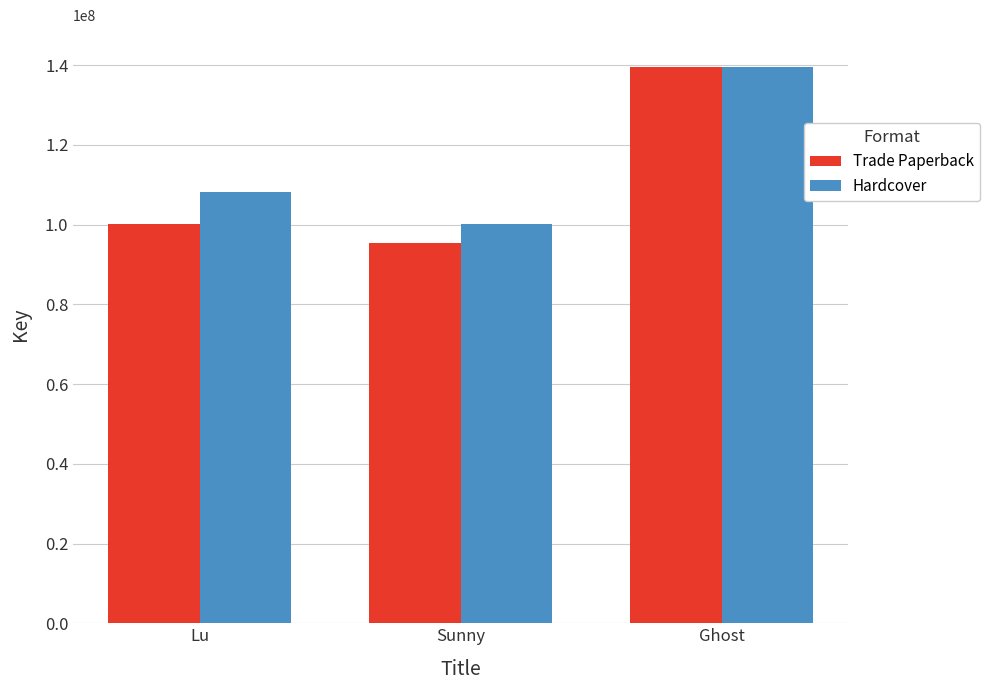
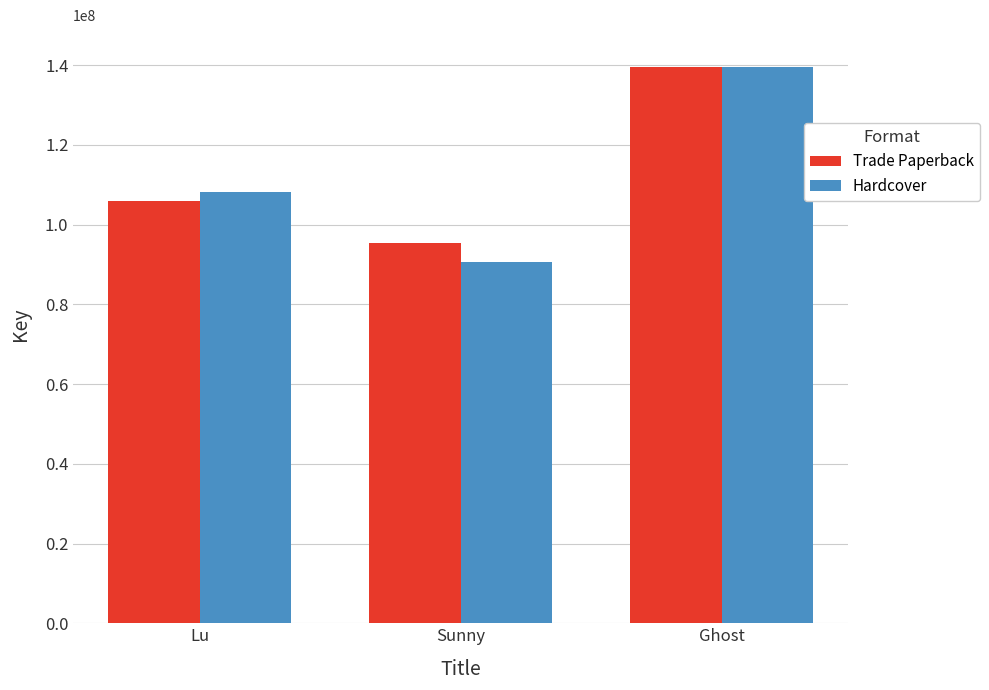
  {
    "Trade Paperback": {
-     "Lu": 100000000,
+     "Lu": 106000000,
      "Sunny": 95000000,
      "Ghost": 140000000
    },
    "Hardcover": {
      "Lu": 108000000,
-     "Sunny": 100000000,
+     "Sunny": 91000000,
      "Ghost": 140000000
    }
  }
